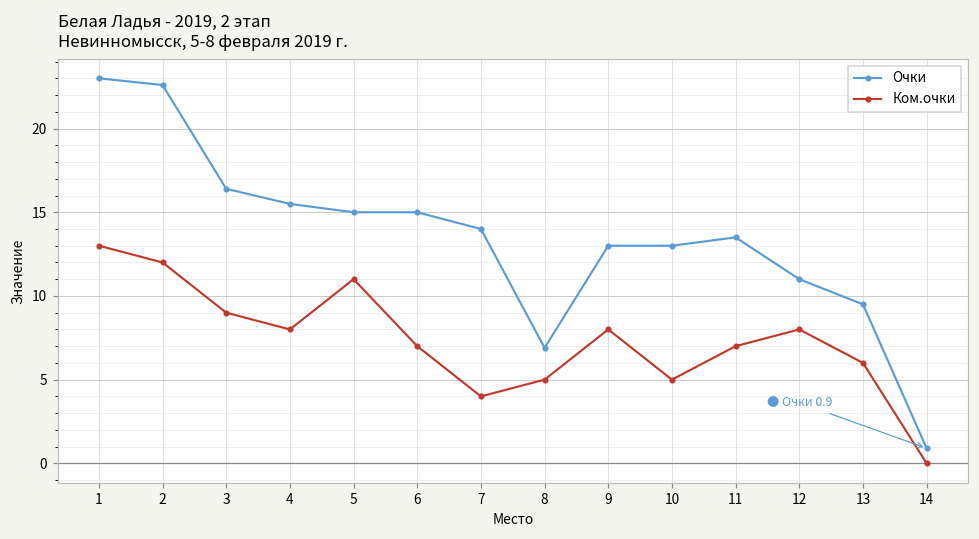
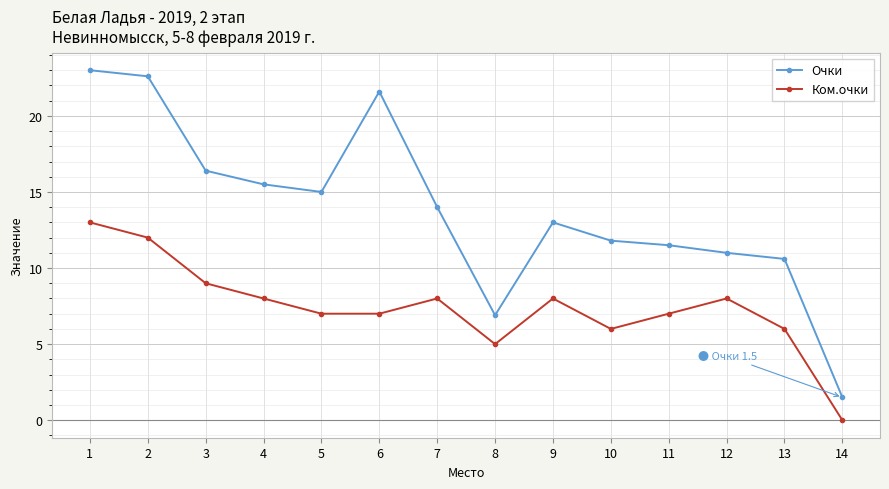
  {
    "Очки": {
-     "6": 15.0,
-     "10": 13.0,
-     "11": 13.5,
-     "13": 9.5,
-     "14": 0.9
+     "6": 21.6,
+     "10": 11.8,
+     "11": 11.5,
+     "13": 10.6,
+     "14": 1.5
    },
    "Ком.очки": {
      "1": 13,
      "2": 12,
      "3": 9,
      "4": 8,
-     "5": 11,
+     "5": 7,
      "6": 7,
-     "7": 4,
+     "7": 8,
      "8": 5,
      "9": 8,
-     "10": 5,
+     "10": 6,
      "11": 7,
      "12": 8,
      "13": 6,
      "14": 0
    }
  }
